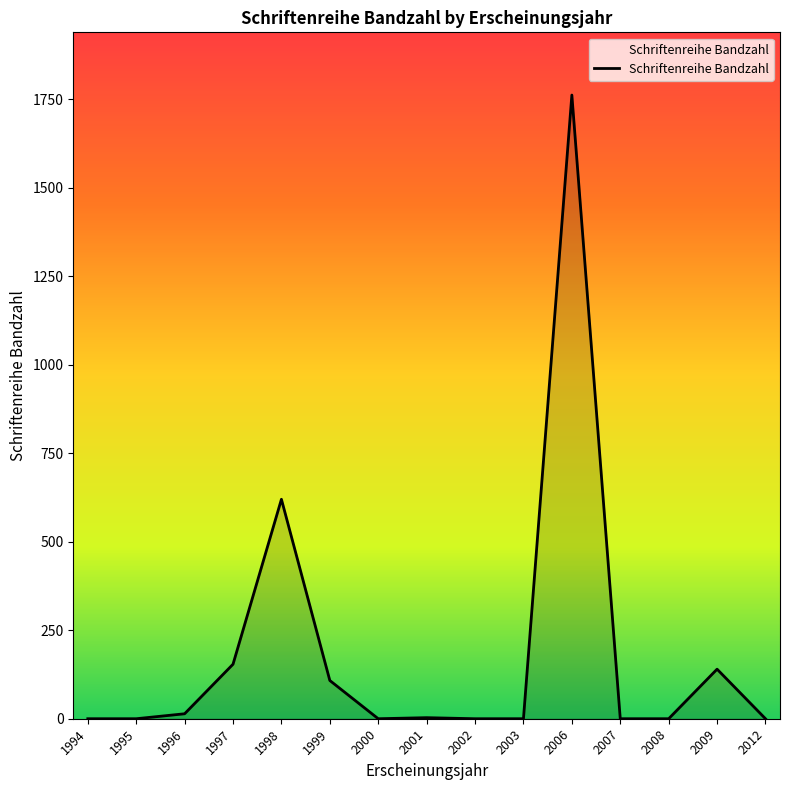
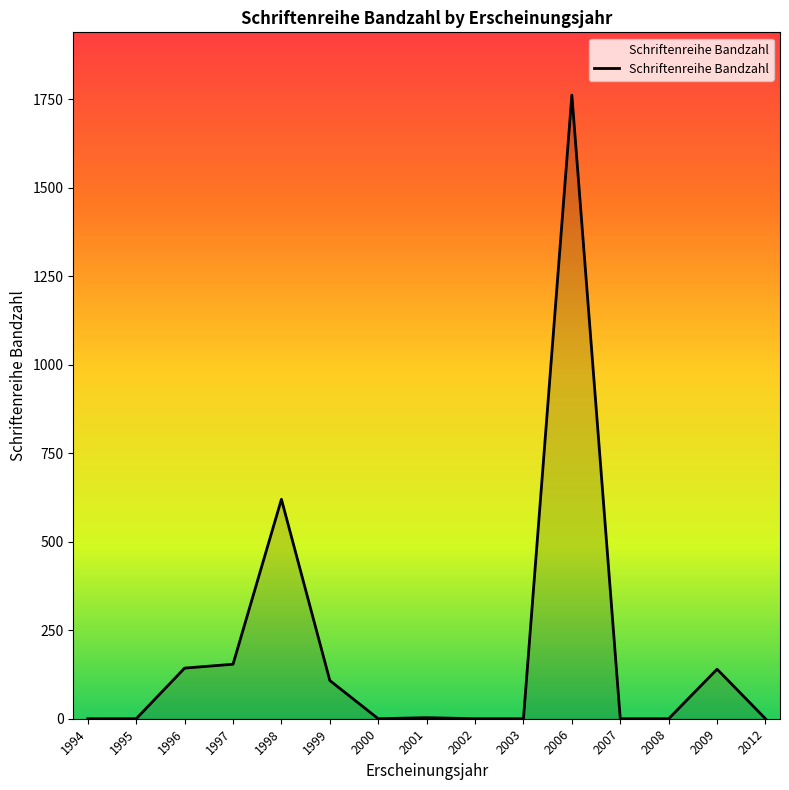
  {
    "1994": 0,
    "1995": 0,
-   "1996": 10,
+   "1996": 140,
    "1997": 150,
    "1998": 620,
    "1999": 110,
    "2000": 0,
    "2001": 0,
    "2002": 0,
    "2003": 0,
    "2006": 1760,
    "2007": 0,
    "2008": 0,
    "2009": 140,
    "2012": 0
  }
